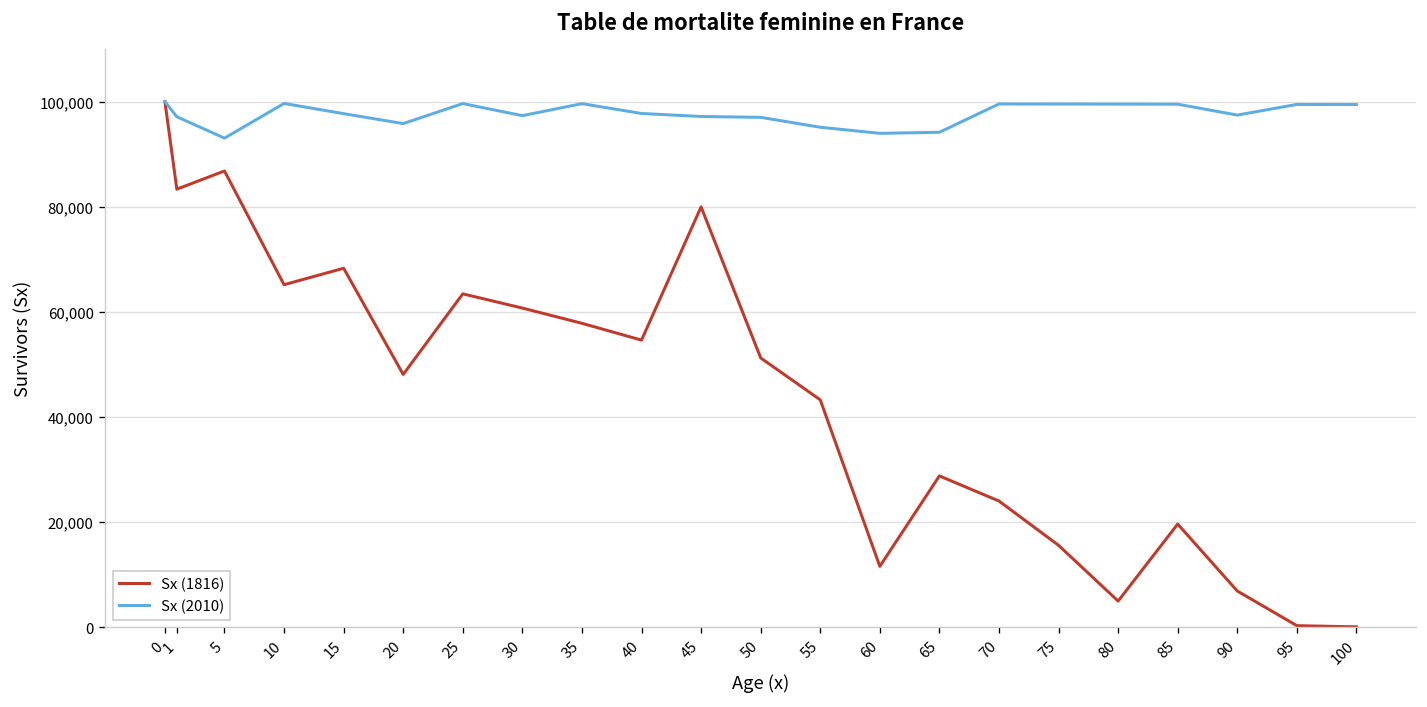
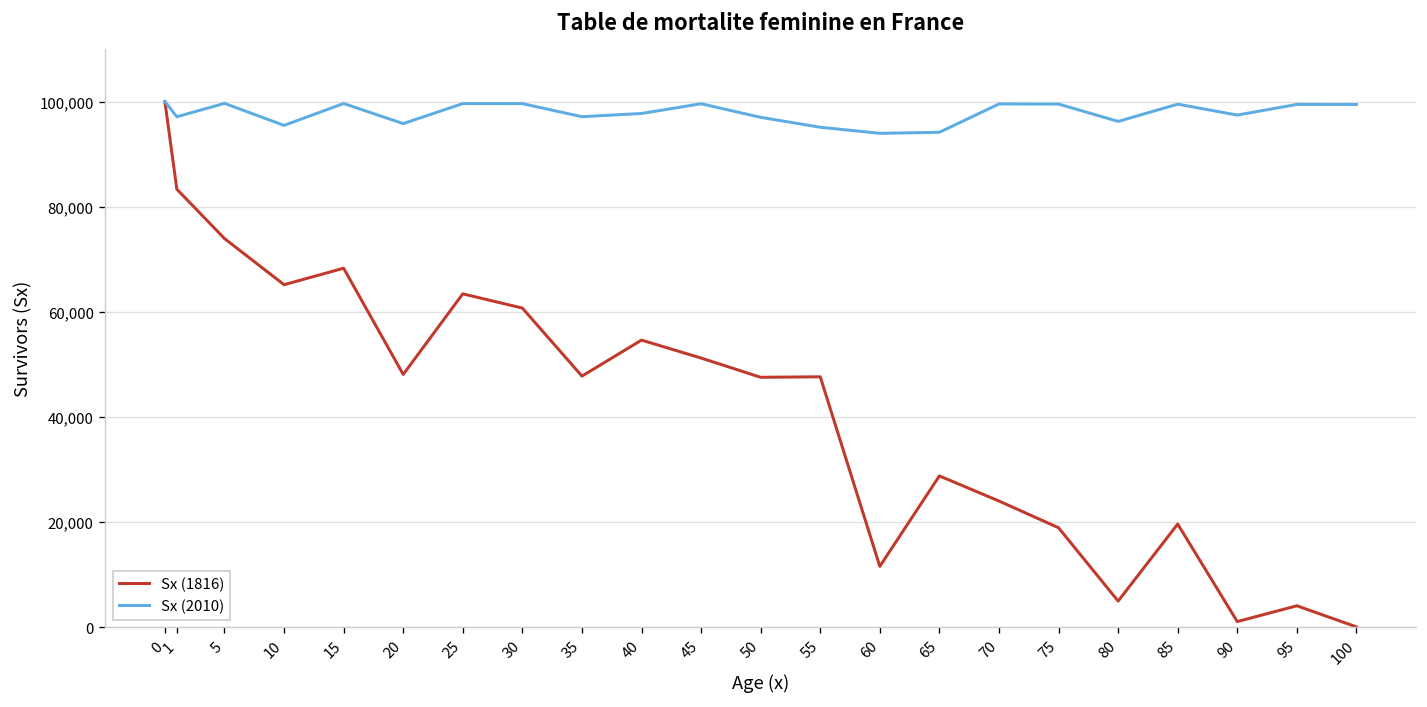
  {
    "Sx (1816)": {
      "1": "83,000",
-     "5": "87,000",
+     "5": "74,000",
      "10": "65,000",
      "15": "68,000",
      "20": "48,000",
      "25": "63,000",
      "30": "61,000",
-     "35": "58,000",
+     "35": "48,000",
      "40": "55,000",
-     "45": "80,000",
-     "50": "51,000",
-     "55": "43,000",
+     "45": "51,000",
+     "50": "48,000",
+     "55": "48,000",
      "60": "12,000",
      "65": "29,000",
      "70": "24,000",
-     "75": "16,000",
+     "75": "19,000",
      "80": "5,000",
      "85": "20,000",
-     "90": "7,000",
-     "95": "0",
+     "90": "1,000",
+     "95": "4,000",
      "100": "0"
    },
    "Sx (2010)": {
      "1": "97,000",
-     "5": "93,000",
-     "10": "100,000",
-     "15": "98,000",
+     "5": "100,000",
+     "10": "95,000",
+     "15": "100,000",
      "20": "96,000",
      "25": "100,000",
-     "30": "97,000",
-     "35": "100,000",
+     "30": "100,000",
+     "35": "97,000",
      "40": "98,000",
-     "45": "97,000",
+     "45": "100,000",
      "50": "97,000",
      "55": "95,000",
      "60": "94,000",
      "65": "94,000",
      "70": "100,000",
      "75": "100,000",
-     "80": "100,000",
+     "80": "96,000",
      "85": "100,000",
      "90": "97,000",
      "95": "99,000",
      "100": "99,000"
    }
  }
